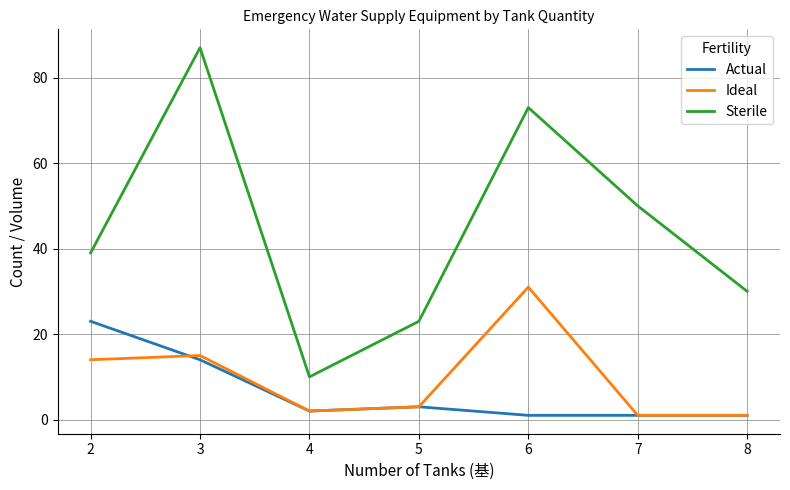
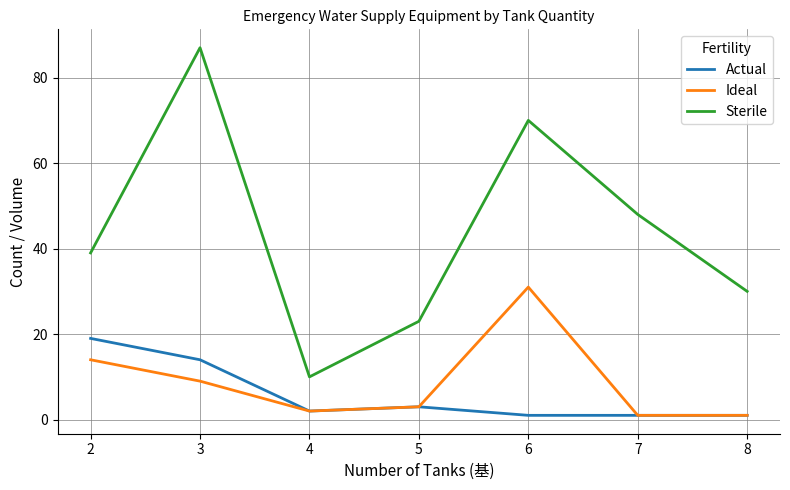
  {
    "Actual": {
-     "2": 23,
+     "2": 19,
      "3": 14,
      "6": 1
    },
    "Ideal": {
      "2": 14,
-     "3": 15,
+     "3": 9,
      "6": 31
    },
    "Sterile": {
      "2": 39,
      "3": 87,
      "4": 10,
      "5": 23,
-     "6": 73,
-     "7": 50,
+     "6": 70,
+     "7": 48,
      "8": 30
    }
  }
